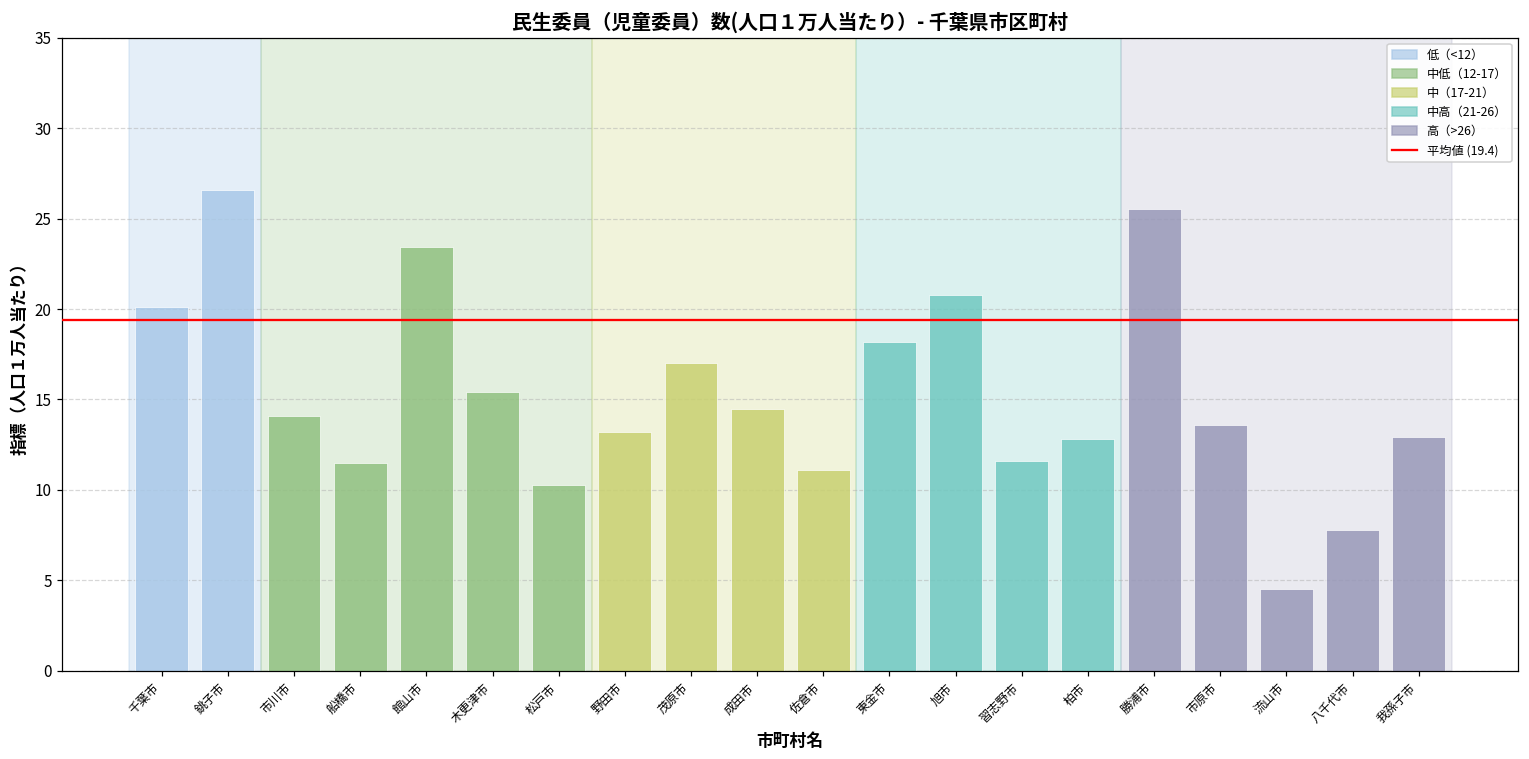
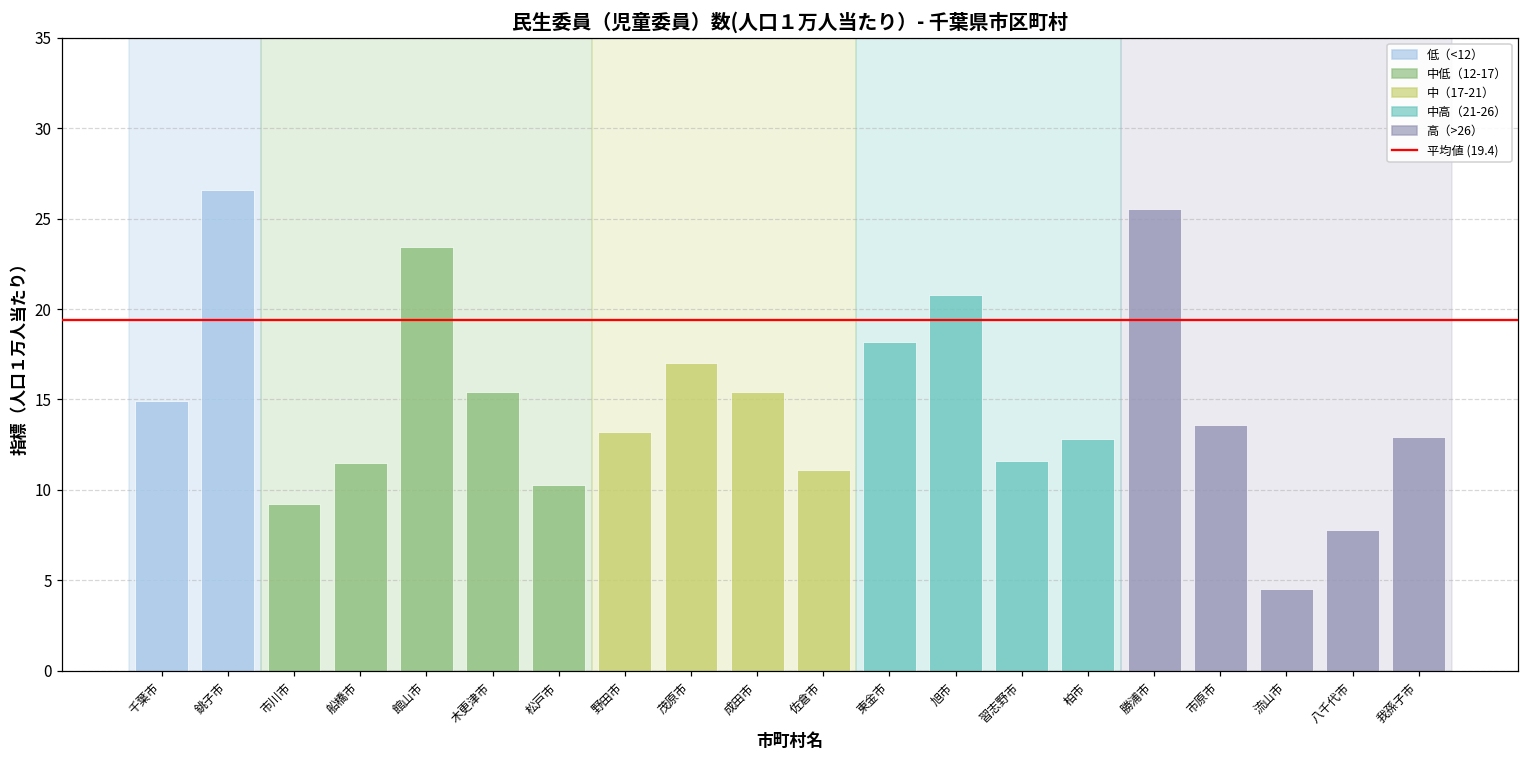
  {
-   "千葉市": 20.1,
+   "千葉市": 14.9,
    "銚子市": 26.6,
-   "市川市": 14.1,
+   "市川市": 9.2,
    "船橋市": 11.5,
    "館山市": 23.4,
    "木更津市": 15.4,
    "松戸市": 10.3,
    "野田市": 13.2,
    "茂原市": 17.0,
-   "成田市": 14.5,
+   "成田市": 15.4,
    "佐倉市": 11.1,
    "東金市": 18.2,
    "旭市": 20.8,
    "習志野市": 11.6,
    "柏市": 12.8,
    "勝浦市": 25.5,
    "市原市": 13.6,
    "流山市": 4.5,
    "八千代市": 7.8,
    "我孫子市": 12.9
  }
